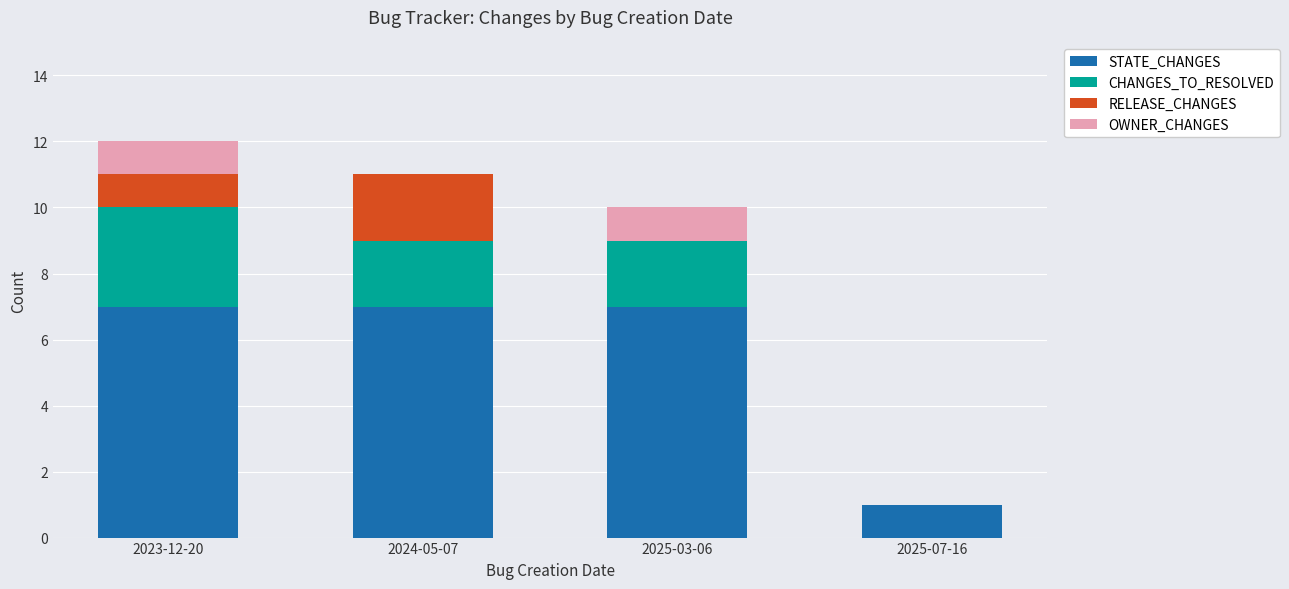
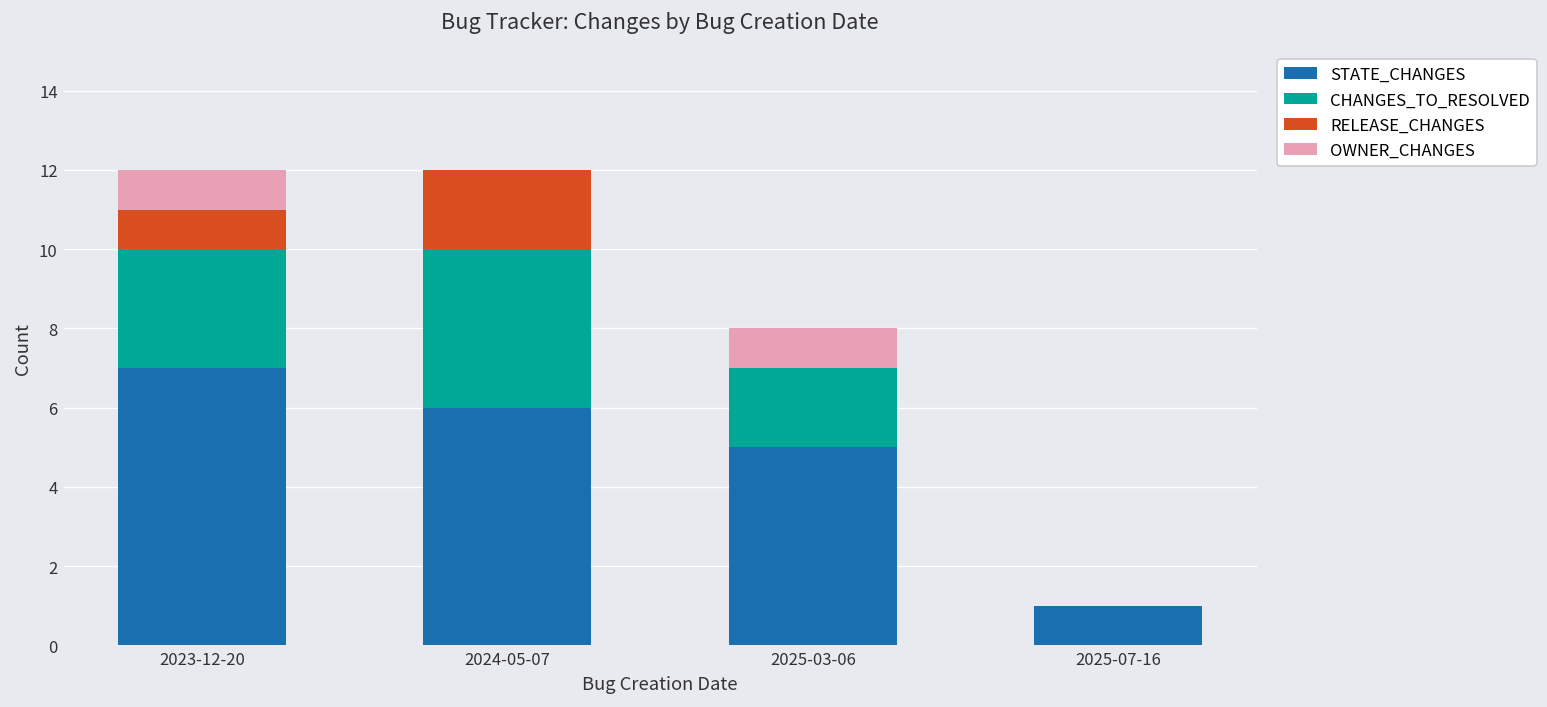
  {
    "STATE_CHANGES": {
      "2023-12-20": 7,
-     "2024-05-07": 7,
-     "2025-03-06": 7,
+     "2024-05-07": 6,
+     "2025-03-06": 5,
      "2025-07-16": 1
    },
    "CHANGES_TO_RESOLVED": {
      "2023-12-20": 3,
-     "2024-05-07": 2,
+     "2024-05-07": 4,
      "2025-03-06": 2,
      "2025-07-16": 0
    },
    "RELEASE_CHANGES": {
      "2023-12-20": 1,
      "2024-05-07": 2,
      "2025-03-06": 0,
      "2025-07-16": 0
    },
    "OWNER_CHANGES": {
      "2023-12-20": 1,
      "2024-05-07": 0,
      "2025-03-06": 1,
      "2025-07-16": 0
    }
  }
